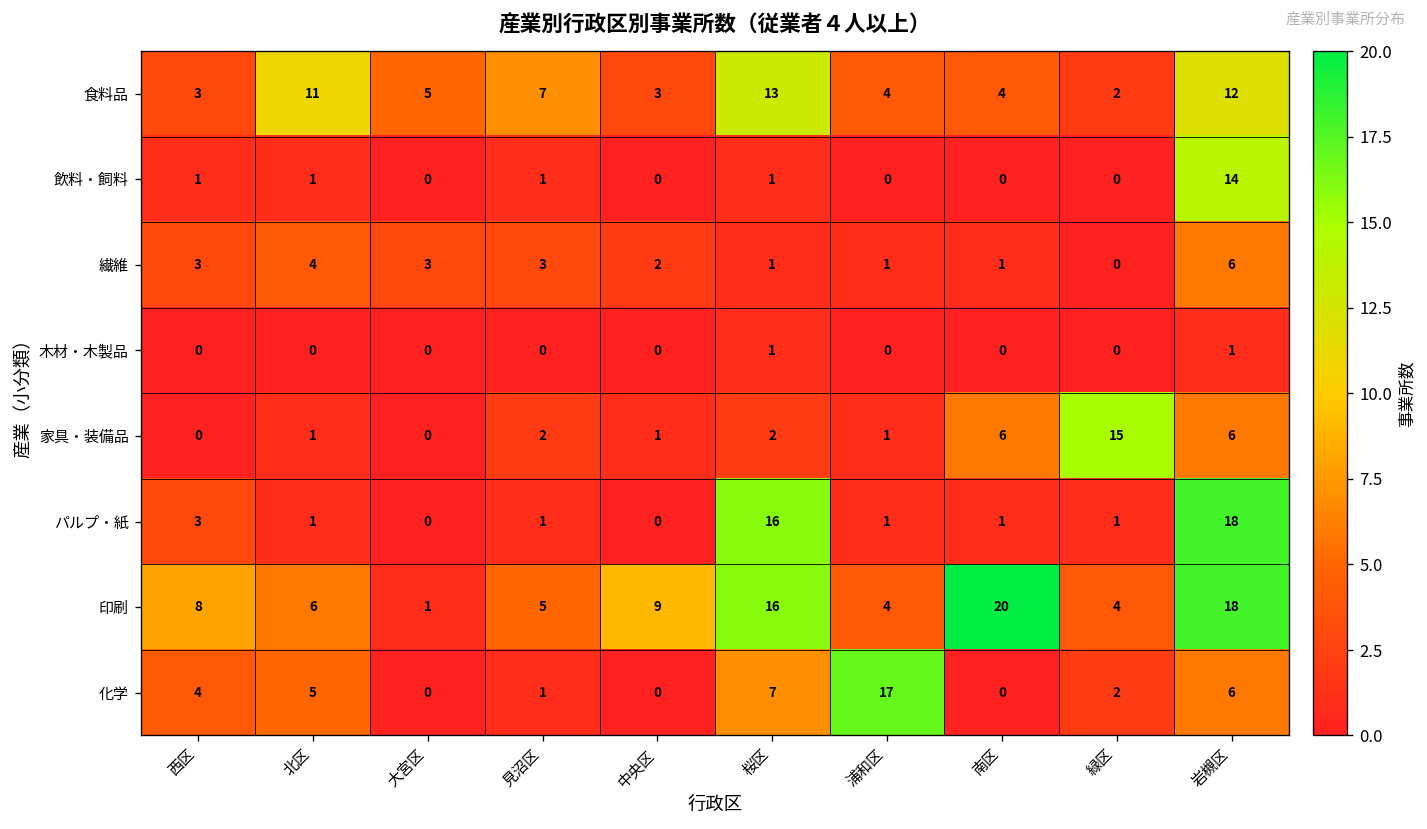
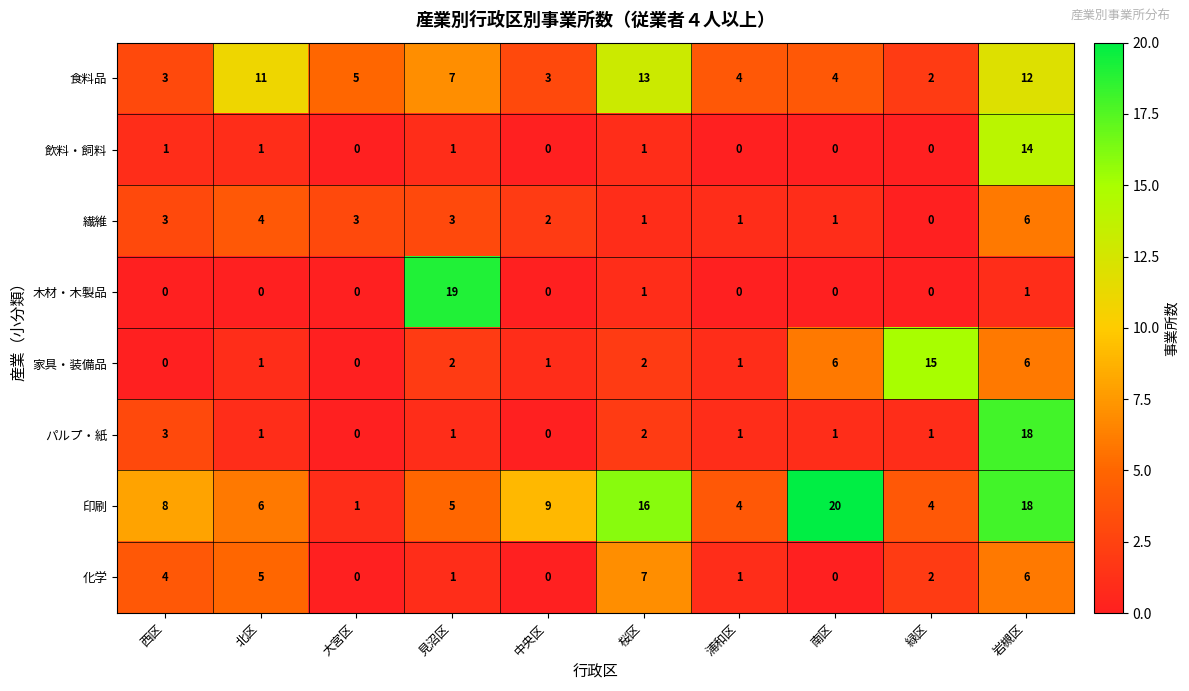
  {
    "食料品": {
      "西区": 3,
      "北区": 11,
      "大宮区": 5,
      "見沼区": 7,
      "中央区": 3,
      "桜区": 13,
      "浦和区": 4,
      "南区": 4,
      "緑区": 2,
      "岩槻区": 12
    },
    "飲料・飼料": {
      "西区": 1,
      "北区": 1,
      "大宮区": 0,
      "見沼区": 1,
      "中央区": 0,
      "桜区": 1,
      "浦和区": 0,
      "南区": 0,
      "緑区": 0,
      "岩槻区": 14
    },
    "繊維": {
      "西区": 3,
      "北区": 4,
      "大宮区": 3,
      "見沼区": 3,
      "中央区": 2,
      "桜区": 1,
      "浦和区": 1,
      "南区": 1,
      "緑区": 0,
      "岩槻区": 6
    },
    "木材・木製品": {
      "西区": 0,
      "北区": 0,
      "大宮区": 0,
-     "見沼区": 0,
+     "見沼区": 19,
      "中央区": 0,
      "桜区": 1,
      "浦和区": 0,
      "南区": 0,
      "緑区": 0,
      "岩槻区": 1
    },
    "家具・装備品": {
      "西区": 0,
      "北区": 1,
      "大宮区": 0,
      "見沼区": 2,
      "中央区": 1,
      "桜区": 2,
      "浦和区": 1,
      "南区": 6,
      "緑区": 15,
      "岩槻区": 6
    },
    "パルプ・紙": {
      "西区": 3,
      "北区": 1,
      "大宮区": 0,
      "見沼区": 1,
      "中央区": 0,
-     "桜区": 16,
+     "桜区": 2,
      "浦和区": 1,
      "南区": 1,
      "緑区": 1,
      "岩槻区": 18
    },
    "印刷": {
      "西区": 8,
      "北区": 6,
      "大宮区": 1,
      "見沼区": 5,
      "中央区": 9,
      "桜区": 16,
      "浦和区": 4,
      "南区": 20,
      "緑区": 4,
      "岩槻区": 18
    },
    "化学": {
      "西区": 4,
      "北区": 5,
      "大宮区": 0,
      "見沼区": 1,
      "中央区": 0,
      "桜区": 7,
-     "浦和区": 17,
+     "浦和区": 1,
      "南区": 0,
      "緑区": 2,
      "岩槻区": 6
    }
  }
